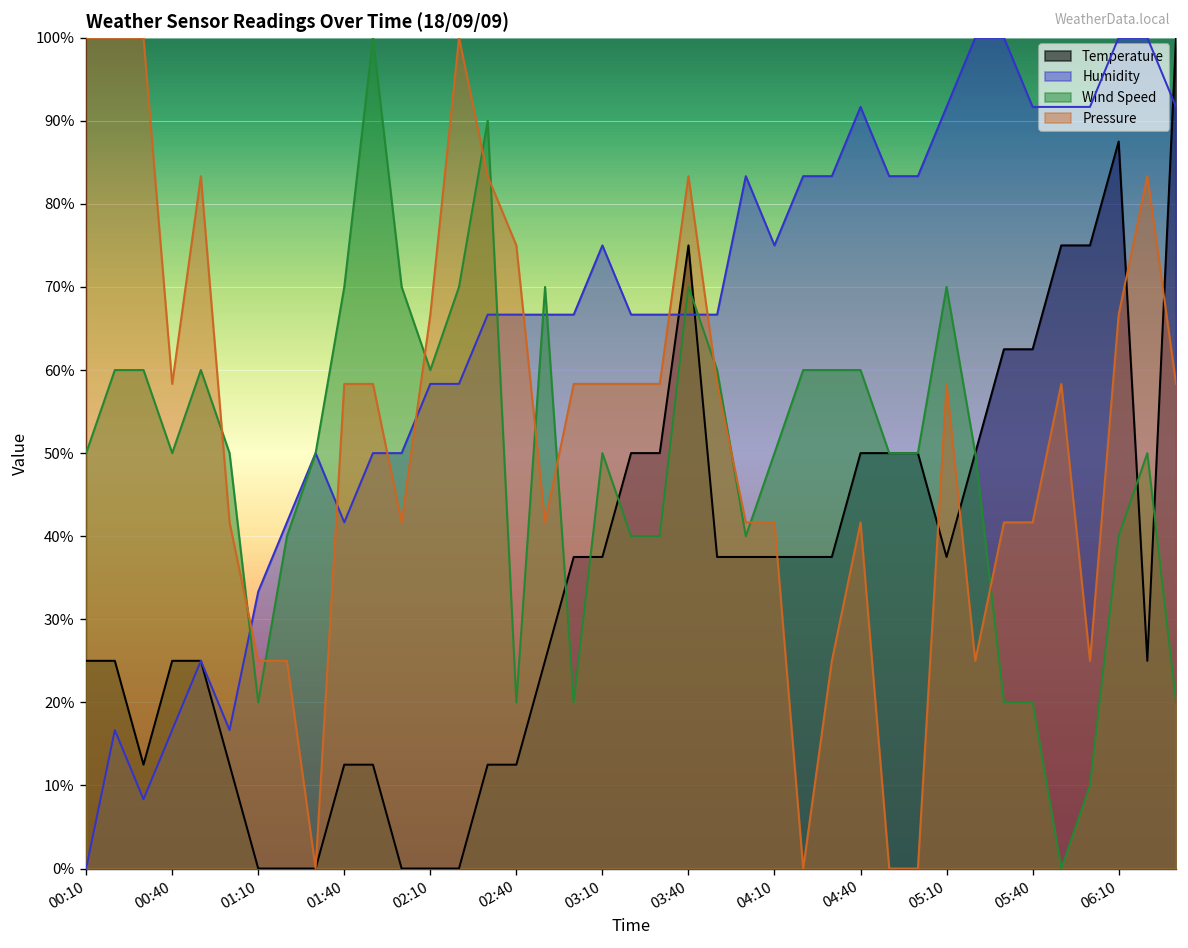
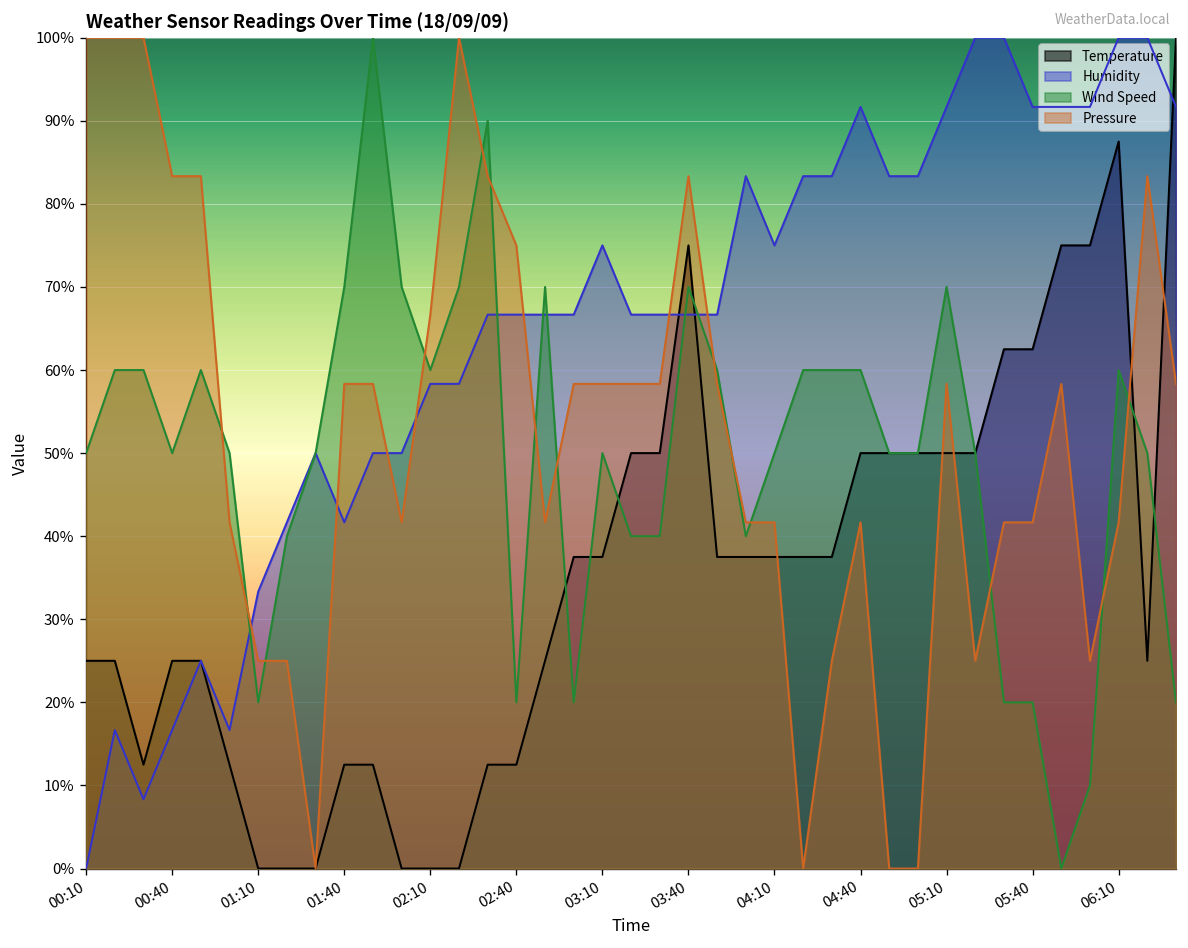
  {
    "Temperature": {
      "00:10": "25%",
      "00:40": "25%",
      "01:10": "0%",
      "01:40": "13%",
      "02:10": "0%",
      "02:40": "13%",
      "03:10": "38%",
      "03:40": "75%",
      "04:10": "38%",
      "04:40": "50%",
-     "05:10": "38%",
+     "05:10": "50%",
      "05:40": "62%",
      "06:10": "88%"
    },
    "Humidity": {
      "00:10": "0%",
      "00:40": "17%",
      "01:10": "33%",
      "01:40": "42%",
      "02:10": "58%",
      "02:40": "67%",
      "03:10": "75%",
      "03:40": "67%",
      "04:10": "75%",
      "04:40": "92%",
      "05:10": "92%",
      "05:40": "92%",
      "06:10": "100%"
    },
    "Wind Speed": {
      "00:10": "50%",
      "00:40": "50%",
      "01:10": "20%",
      "01:40": "70%",
      "02:10": "60%",
      "02:40": "20%",
      "03:10": "50%",
      "03:40": "70%",
      "04:10": "50%",
      "04:40": "60%",
      "05:10": "70%",
      "05:40": "20%",
-     "06:10": "40%"
+     "06:10": "60%"
    },
    "Pressure": {
      "00:10": "100%",
-     "00:40": "58%",
+     "00:40": "83%",
      "01:10": "25%",
      "01:40": "58%",
      "02:10": "67%",
      "02:40": "75%",
      "03:10": "58%",
      "03:40": "83%",
      "04:10": "42%",
      "04:40": "42%",
      "05:10": "58%",
      "05:40": "42%",
-     "06:10": "67%"
+     "06:10": "42%"
    }
  }
